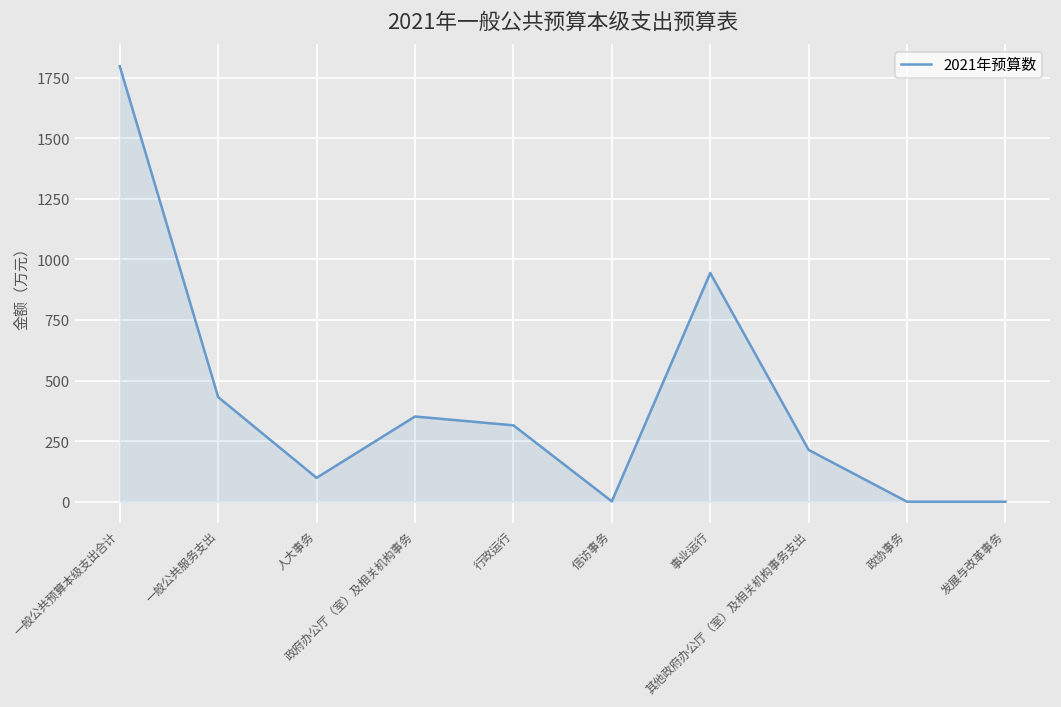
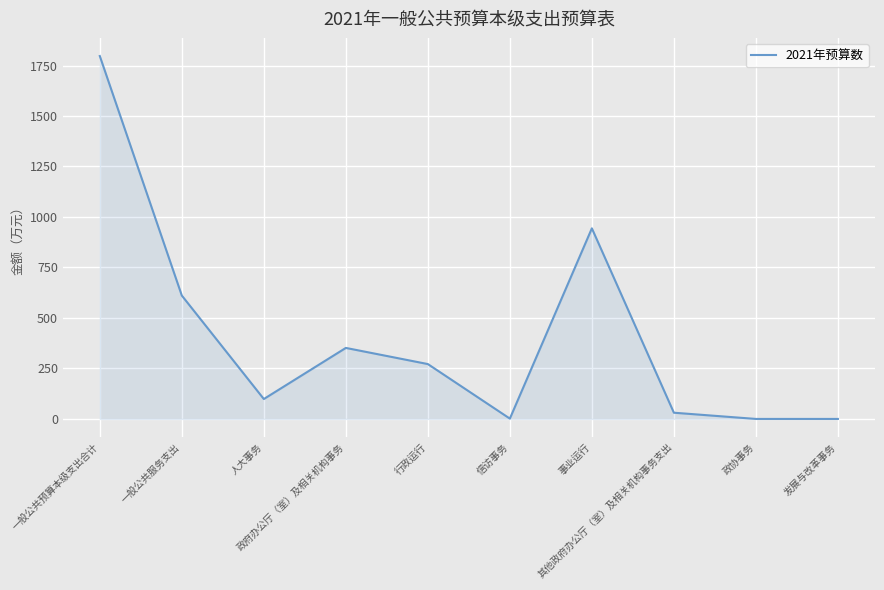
  {
    "一般公共预算本级支出合计": 1800,
-   "一般公共服务支出": 430,
+   "一般公共服务支出": 610,
    "人大事务": 100,
    "政府办公厅（室）及相关机构事务": 350,
-   "行政运行": 320,
+   "行政运行": 270,
    "信访事务": 0,
    "事业运行": 940,
-   "其他政府办公厅（室）及相关机构事务支出": 210,
+   "其他政府办公厅（室）及相关机构事务支出": 30,
    "政协事务": 0,
    "发展与改革事务": 0
  }
